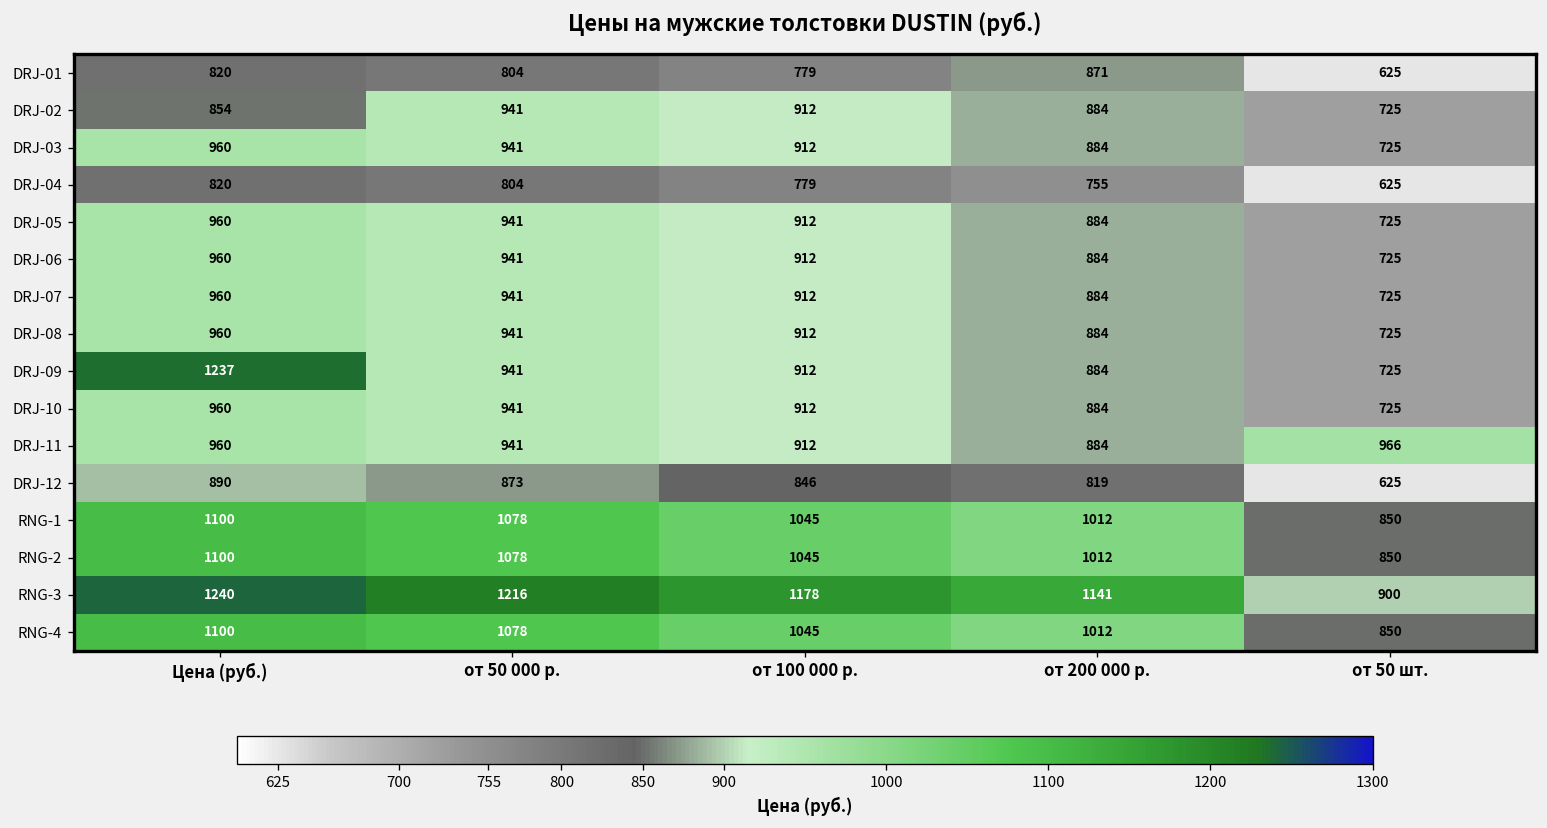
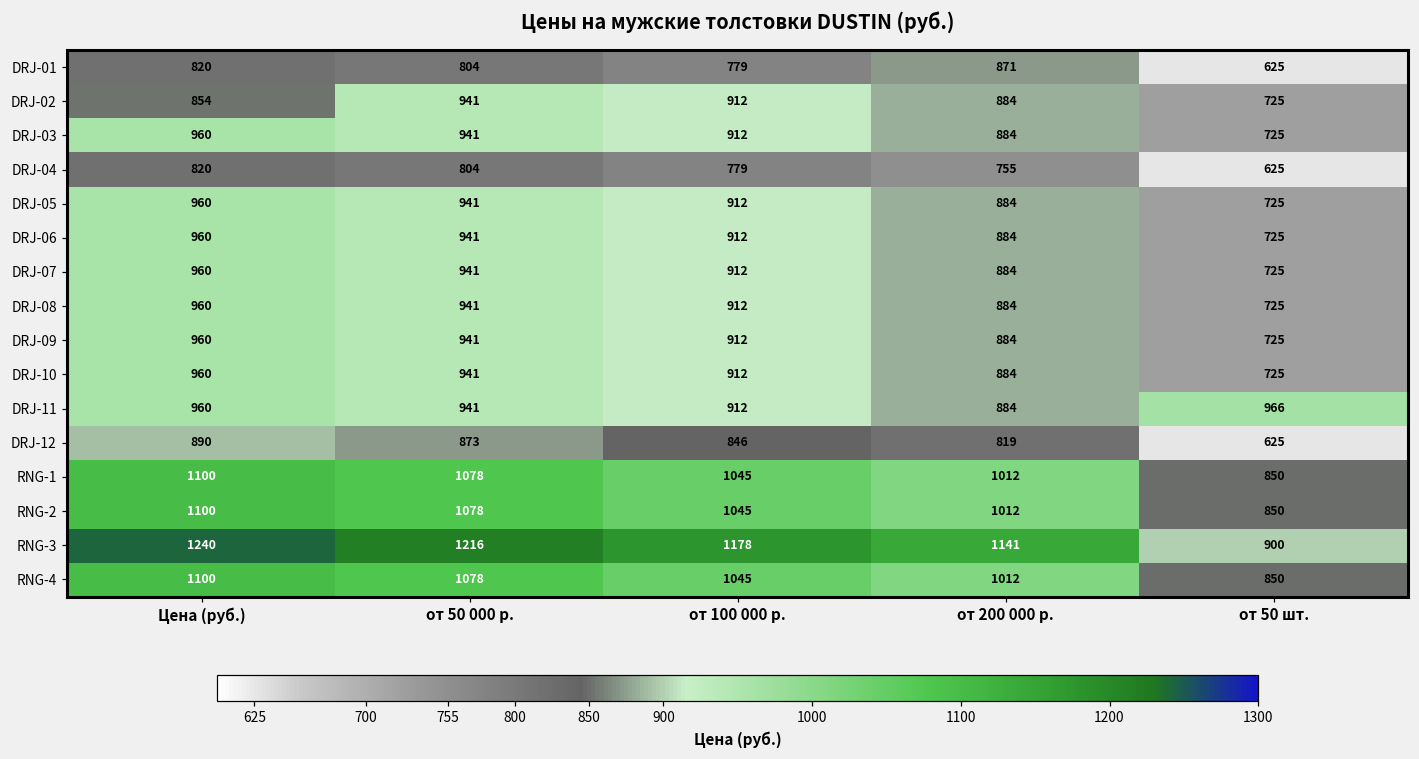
  {
    "DRJ-01": {
      "Цена (руб.)": 820,
      "от 50 000 р.": 804,
      "от 100 000 р.": 779,
      "от 200 000 р.": 871,
      "от 50 шт.": 625
    },
    "DRJ-02": {
      "Цена (руб.)": 854,
      "от 50 000 р.": 941,
      "от 100 000 р.": 912,
      "от 200 000 р.": 884,
      "от 50 шт.": 725
    },
    "DRJ-03": {
      "Цена (руб.)": 960,
      "от 50 000 р.": 941,
      "от 100 000 р.": 912,
      "от 200 000 р.": 884,
      "от 50 шт.": 725
    },
    "DRJ-04": {
      "Цена (руб.)": 820,
      "от 50 000 р.": 804,
      "от 100 000 р.": 779,
      "от 200 000 р.": 755,
      "от 50 шт.": 625
    },
    "DRJ-05": {
      "Цена (руб.)": 960,
      "от 50 000 р.": 941,
      "от 100 000 р.": 912,
      "от 200 000 р.": 884,
      "от 50 шт.": 725
    },
    "DRJ-06": {
      "Цена (руб.)": 960,
      "от 50 000 р.": 941,
      "от 100 000 р.": 912,
      "от 200 000 р.": 884,
      "от 50 шт.": 725
    },
    "DRJ-07": {
      "Цена (руб.)": 960,
      "от 50 000 р.": 941,
      "от 100 000 р.": 912,
      "от 200 000 р.": 884,
      "от 50 шт.": 725
    },
    "DRJ-08": {
      "Цена (руб.)": 960,
      "от 50 000 р.": 941,
      "от 100 000 р.": 912,
      "от 200 000 р.": 884,
      "от 50 шт.": 725
    },
    "DRJ-09": {
-     "Цена (руб.)": 1237,
+     "Цена (руб.)": 960,
      "от 50 000 р.": 941,
      "от 100 000 р.": 912,
      "от 200 000 р.": 884,
      "от 50 шт.": 725
    },
    "DRJ-10": {
      "Цена (руб.)": 960,
      "от 50 000 р.": 941,
      "от 100 000 р.": 912,
      "от 200 000 р.": 884,
      "от 50 шт.": 725
    },
    "DRJ-11": {
      "Цена (руб.)": 960,
      "от 50 000 р.": 941,
      "от 100 000 р.": 912,
      "от 200 000 р.": 884,
      "от 50 шт.": 966
    },
    "DRJ-12": {
      "Цена (руб.)": 890,
      "от 50 000 р.": 873,
      "от 100 000 р.": 846,
      "от 200 000 р.": 819,
      "от 50 шт.": 625
    },
    "RNG-1": {
      "Цена (руб.)": 1100,
      "от 50 000 р.": 1078,
      "от 100 000 р.": 1045,
      "от 200 000 р.": 1012,
      "от 50 шт.": 850
    },
    "RNG-2": {
      "Цена (руб.)": 1100,
      "от 50 000 р.": 1078,
      "от 100 000 р.": 1045,
      "от 200 000 р.": 1012,
      "от 50 шт.": 850
    },
    "RNG-3": {
      "Цена (руб.)": 1240,
      "от 50 000 р.": 1216,
      "от 100 000 р.": 1178,
      "от 200 000 р.": 1141,
      "от 50 шт.": 900
    },
    "RNG-4": {
      "Цена (руб.)": 1100,
      "от 50 000 р.": 1078,
      "от 100 000 р.": 1045,
      "от 200 000 р.": 1012,
      "от 50 шт.": 850
    }
  }
